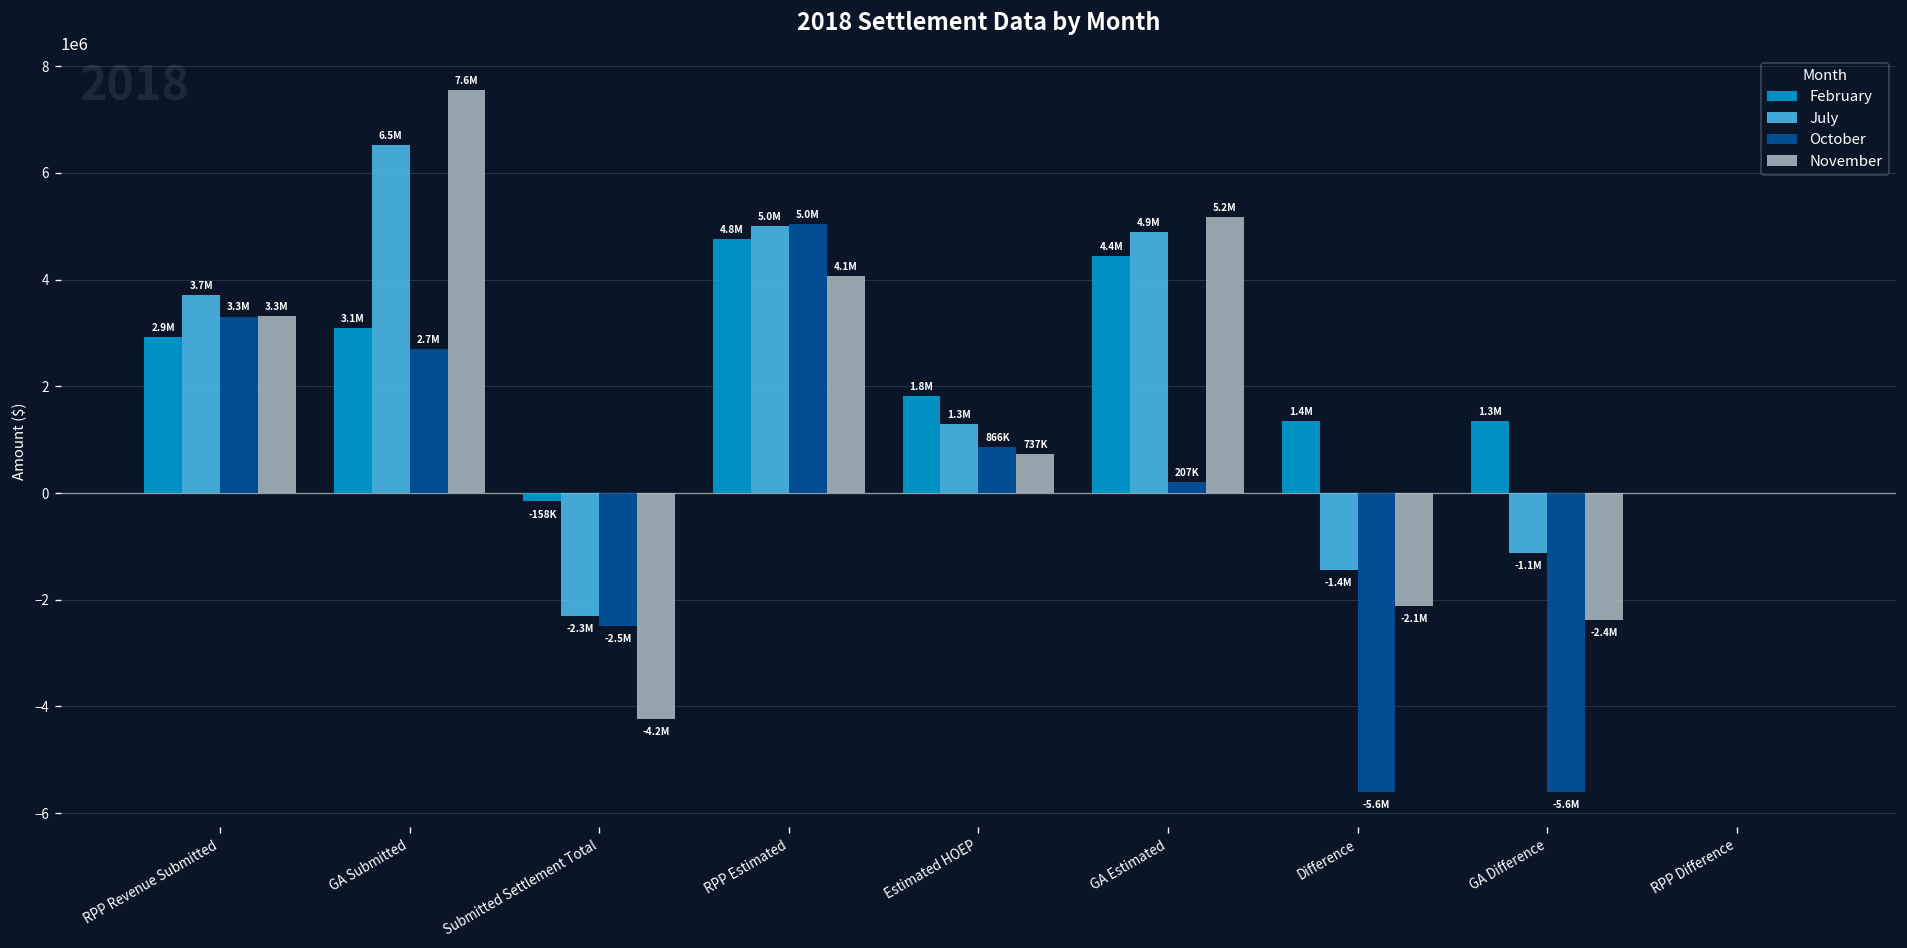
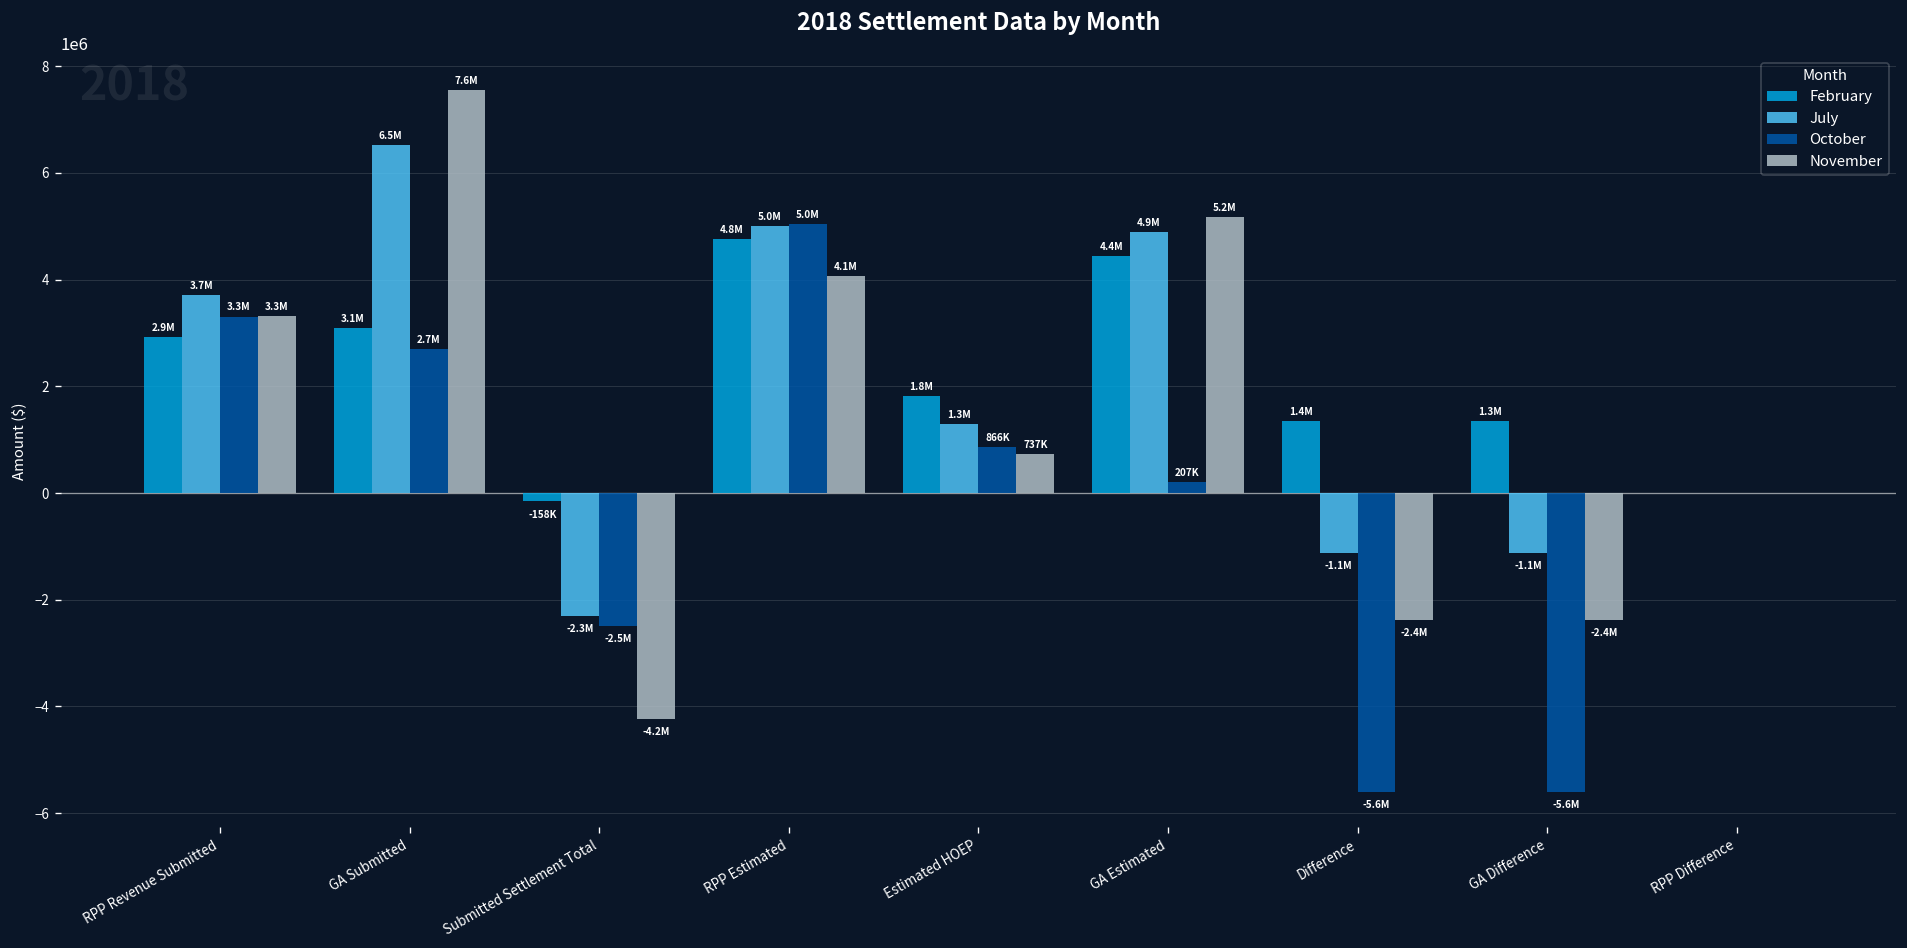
  {
    "February": {
      "RPP Revenue Submitted": "2.9M",
      "GA Submitted": "3.1M",
      "Submitted Settlement Total": "-158K",
      "RPP Estimated": "4.8M",
      "Estimated HOEP": "1.8M",
      "GA Estimated": "4.4M",
      "Difference": "1.4M",
      "GA Difference": "1.3M"
    },
    "July": {
      "RPP Revenue Submitted": "3.7M",
      "GA Submitted": "6.5M",
      "Submitted Settlement Total": "-2.3M",
      "RPP Estimated": "5.0M",
      "Estimated HOEP": "1.3M",
      "GA Estimated": "4.9M",
-     "Difference": "-1.4M",
+     "Difference": "-1.1M",
      "GA Difference": "-1.1M"
    },
    "October": {
      "RPP Revenue Submitted": "3.3M",
      "GA Submitted": "2.7M",
      "Submitted Settlement Total": "-2.5M",
      "RPP Estimated": "5.0M",
      "Estimated HOEP": "866K",
      "GA Estimated": "207K",
      "Difference": "-5.6M",
      "GA Difference": "-5.6M"
    },
    "November": {
      "RPP Revenue Submitted": "3.3M",
      "GA Submitted": "7.6M",
      "Submitted Settlement Total": "-4.2M",
      "RPP Estimated": "4.1M",
      "Estimated HOEP": "737K",
      "GA Estimated": "5.2M",
-     "Difference": "-2.1M",
+     "Difference": "-2.4M",
      "GA Difference": "-2.4M"
    }
  }
